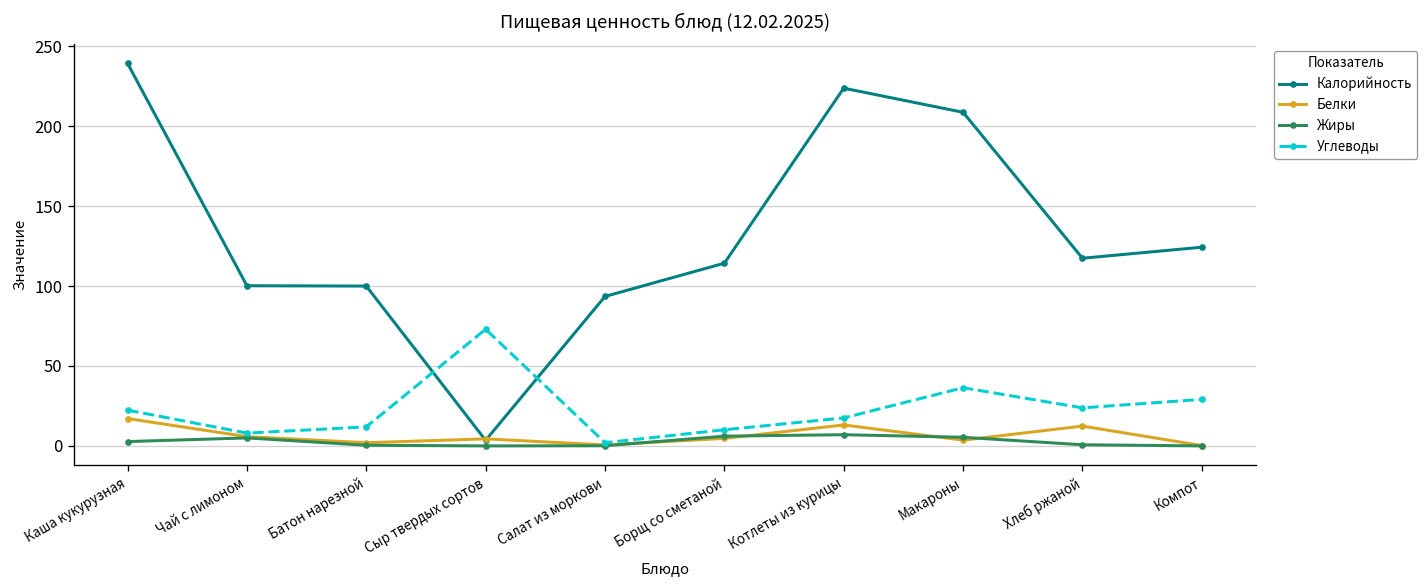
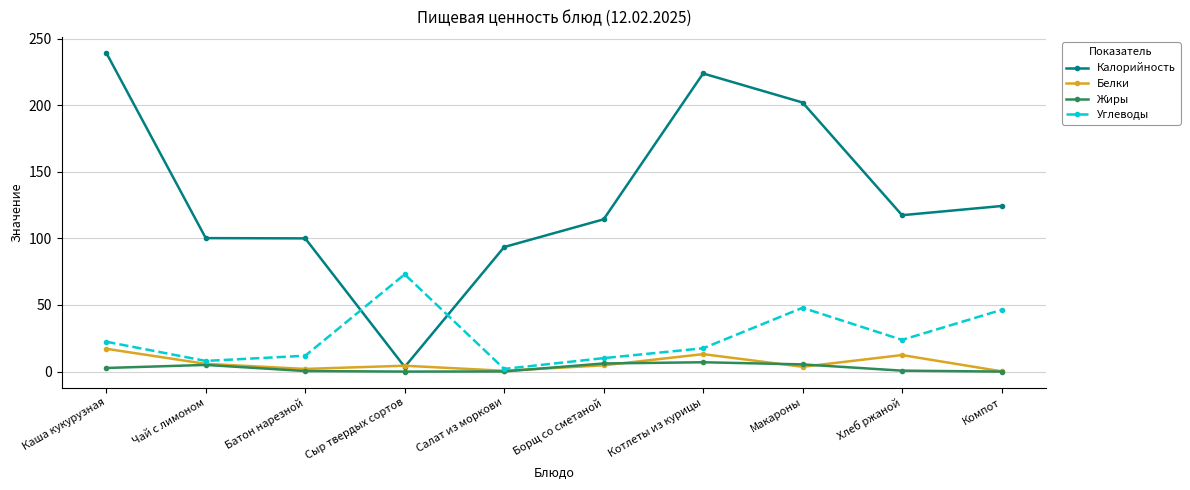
  {
    "Калорийность": {
      "Каша кукурузная": 239,
      "Чай с лимоном": 100,
      "Батон нарезной": 100,
      "Салат из моркови": 94,
      "Борщ со сметаной": 114,
      "Котлеты из курицы": 224,
-     "Макароны": 209,
+     "Макароны": 202,
      "Хлеб ржаной": 117,
      "Компот": 124
    },
    "Белки": {
      "Каша кукурузная": 17,
      "Котлеты из курицы": 13,
      "Хлеб ржаной": 12
    },
    "Жиры": {
      "Каша кукурузная": 3,
      "Сыр твердых сортов": 0,
      "Котлеты из курицы": 7,
      "Хлеб ржаной": 1
    },
    "Углеводы": {
      "Каша кукурузная": 22,
      "Чай с лимоном": 8,
      "Батон нарезной": 12,
      "Сыр твердых сортов": 73,
      "Борщ со сметаной": 10,
      "Котлеты из курицы": 18,
-     "Макароны": 36,
+     "Макароны": 48,
      "Хлеб ржаной": 24,
-     "Компот": 29
+     "Компот": 46
    }
  }
